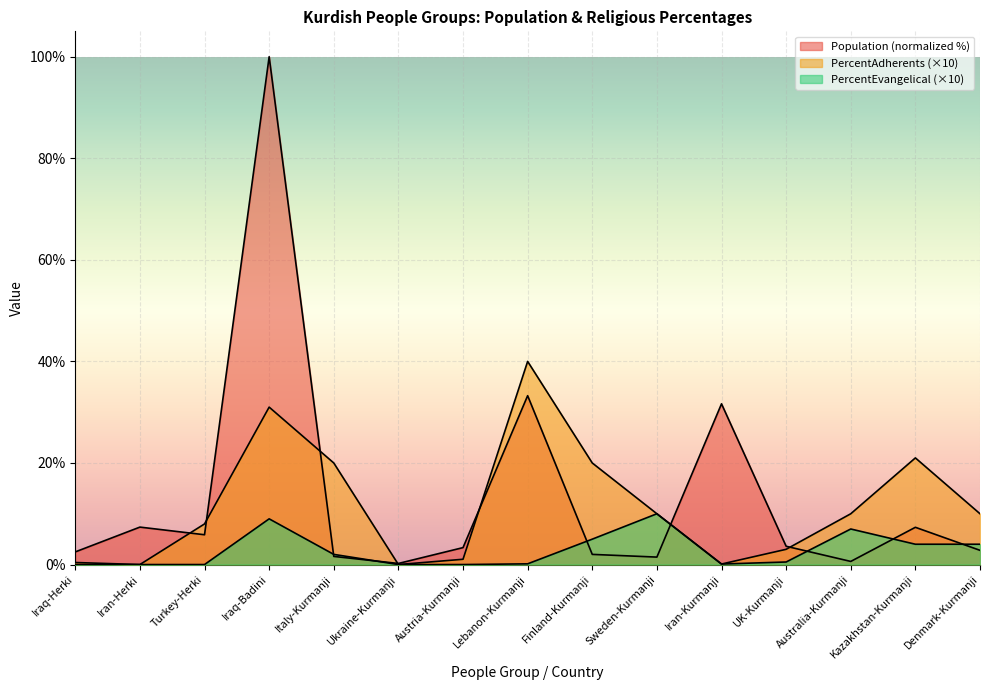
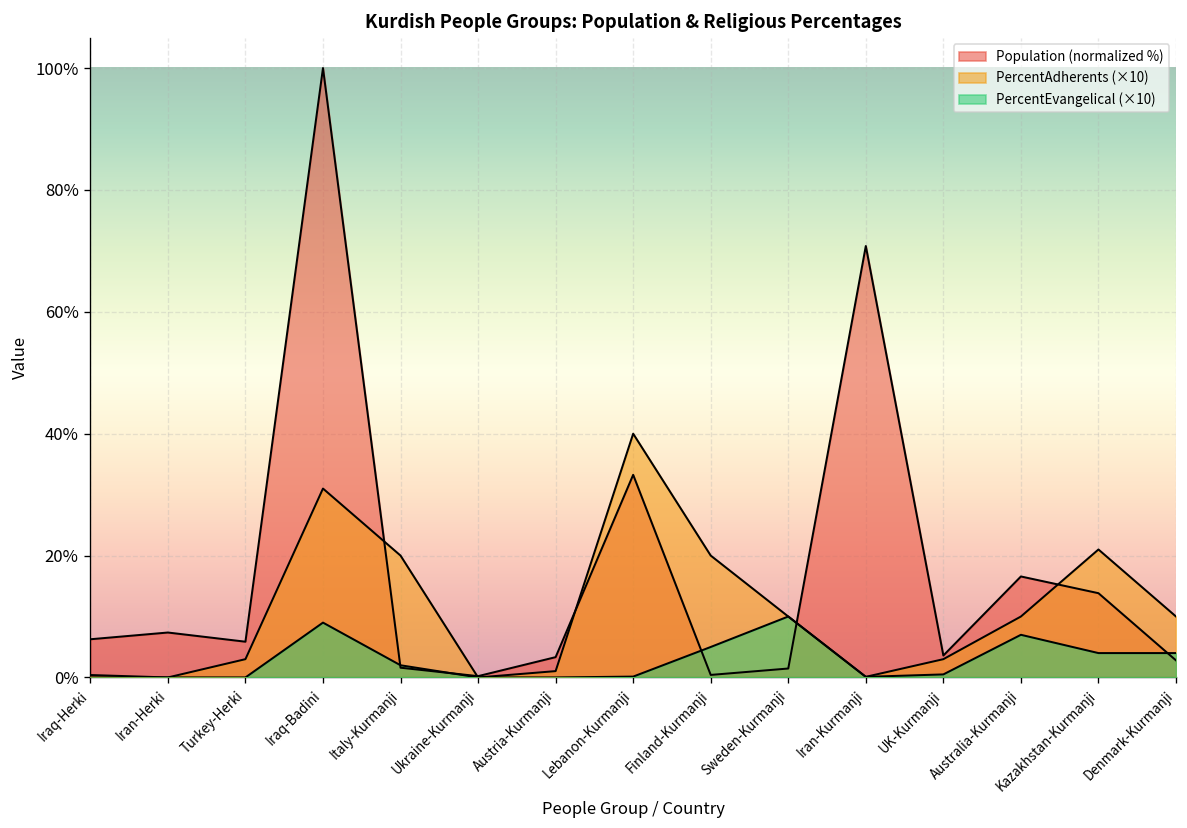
  {
    "Population (normalized %)": {
-     "Iraq-Herki": "2%",
+     "Iraq-Herki": "6%",
      "Iran-Herki": "7%",
      "Turkey-Herki": "6%",
      "Iraq-Badini": "100%",
      "Austria-Kurmanji": "3%",
      "Lebanon-Kurmanji": "33%",
-     "Finland-Kurmanji": "2%",
+     "Finland-Kurmanji": "0%",
      "Sweden-Kurmanji": "1%",
-     "Iran-Kurmanji": "32%",
+     "Iran-Kurmanji": "71%",
      "UK-Kurmanji": "4%",
-     "Australia-Kurmanji": "1%",
-     "Kazakhstan-Kurmanji": "7%",
+     "Australia-Kurmanji": "17%",
+     "Kazakhstan-Kurmanji": "14%",
      "Denmark-Kurmanji": "3%"
    },
    "PercentAdherents (×10)": {
-     "Turkey-Herki": "8%",
+     "Turkey-Herki": "3%",
      "Iraq-Badini": "31%",
      "Italy-Kurmanji": "20%",
      "Austria-Kurmanji": "1%",
      "Lebanon-Kurmanji": "40%",
      "Finland-Kurmanji": "20%",
      "UK-Kurmanji": "3%",
      "Australia-Kurmanji": "10%",
      "Kazakhstan-Kurmanji": "21%",
      "Denmark-Kurmanji": "10%"
    },
    "PercentEvangelical (×10)": {
      "Turkey-Herki": "0%",
      "Iraq-Badini": "9%",
      "Austria-Kurmanji": "0%",
      "Lebanon-Kurmanji": "0%",
      "Finland-Kurmanji": "5%",
      "UK-Kurmanji": "1%",
      "Australia-Kurmanji": "7%",
      "Kazakhstan-Kurmanji": "4%",
      "Denmark-Kurmanji": "4%"
    }
  }
